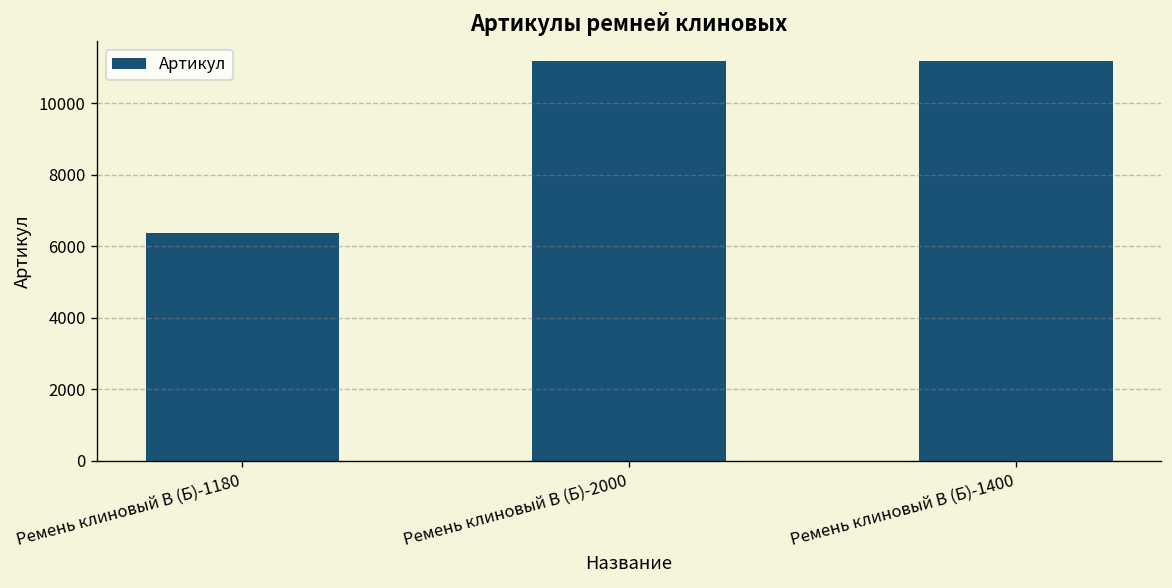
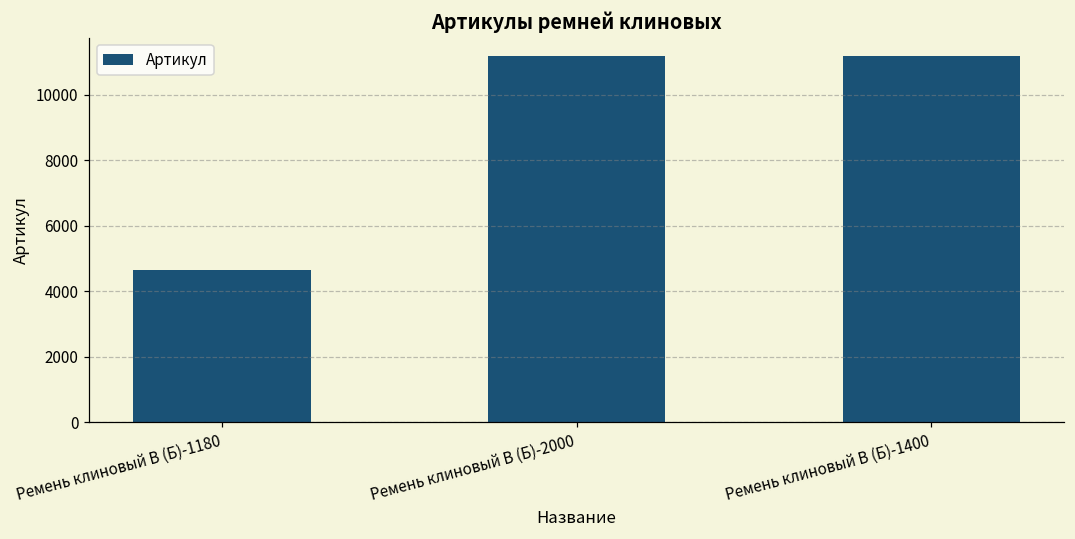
  {
-   "Ремень клиновый В (Б)-1180": 6400,
+   "Ремень клиновый В (Б)-1180": 4700,
    "Ремень клиновый В (Б)-2000": 11200,
    "Ремень клиновый В (Б)-1400": 11200
  }
